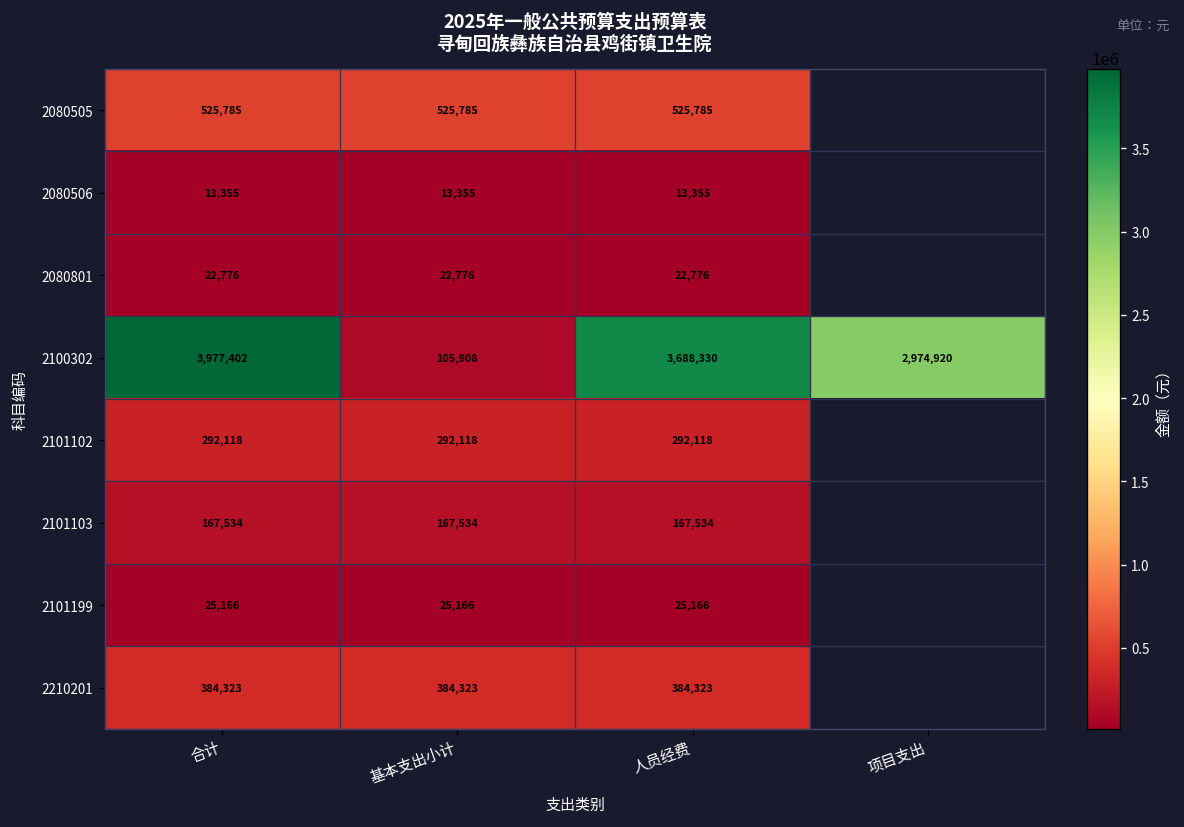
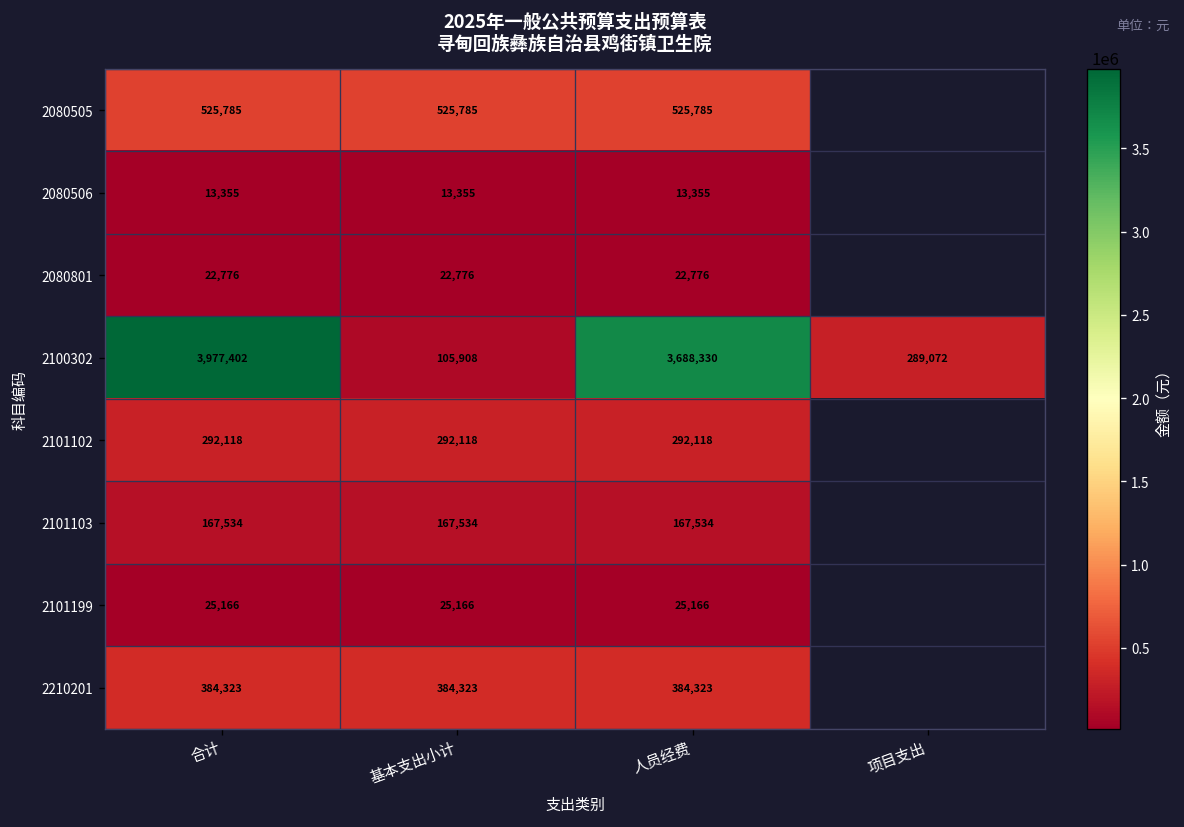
  {
    "2080505": {
      "合计": "525,785",
      "基本支出小计": "525,785",
      "人员经费": "525,785"
    },
    "2080506": {
      "合计": "13,355",
      "基本支出小计": "13,355",
      "人员经费": "13,355"
    },
    "2080801": {
      "合计": "22,776",
      "基本支出小计": "22,776",
      "人员经费": "22,776"
    },
    "2100302": {
      "合计": "3,977,402",
      "基本支出小计": "105,908",
      "人员经费": "3,688,330",
-     "项目支出": "2,974,920"
+     "项目支出": "289,072"
    },
    "2101102": {
      "合计": "292,118",
      "基本支出小计": "292,118",
      "人员经费": "292,118"
    },
    "2101103": {
      "合计": "167,534",
      "基本支出小计": "167,534",
      "人员经费": "167,534"
    },
    "2101199": {
      "合计": "25,166",
      "基本支出小计": "25,166",
      "人员经费": "25,166"
    },
    "2210201": {
      "合计": "384,323",
      "基本支出小计": "384,323",
      "人员经费": "384,323"
    }
  }
